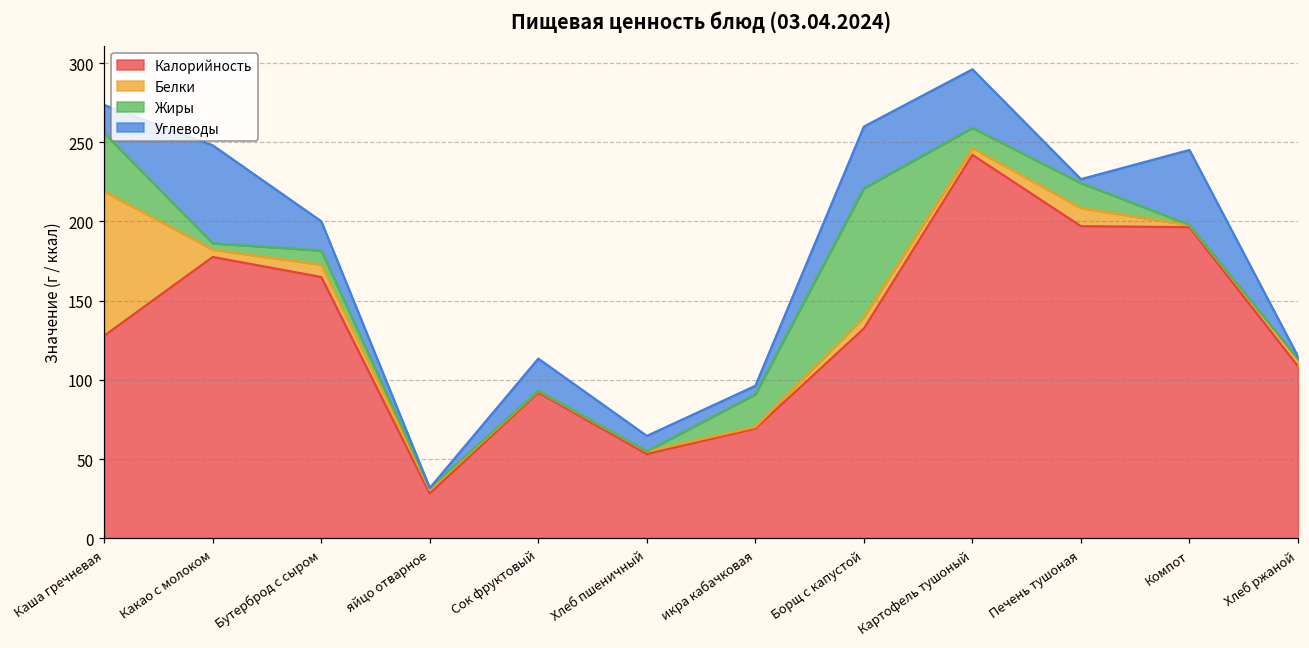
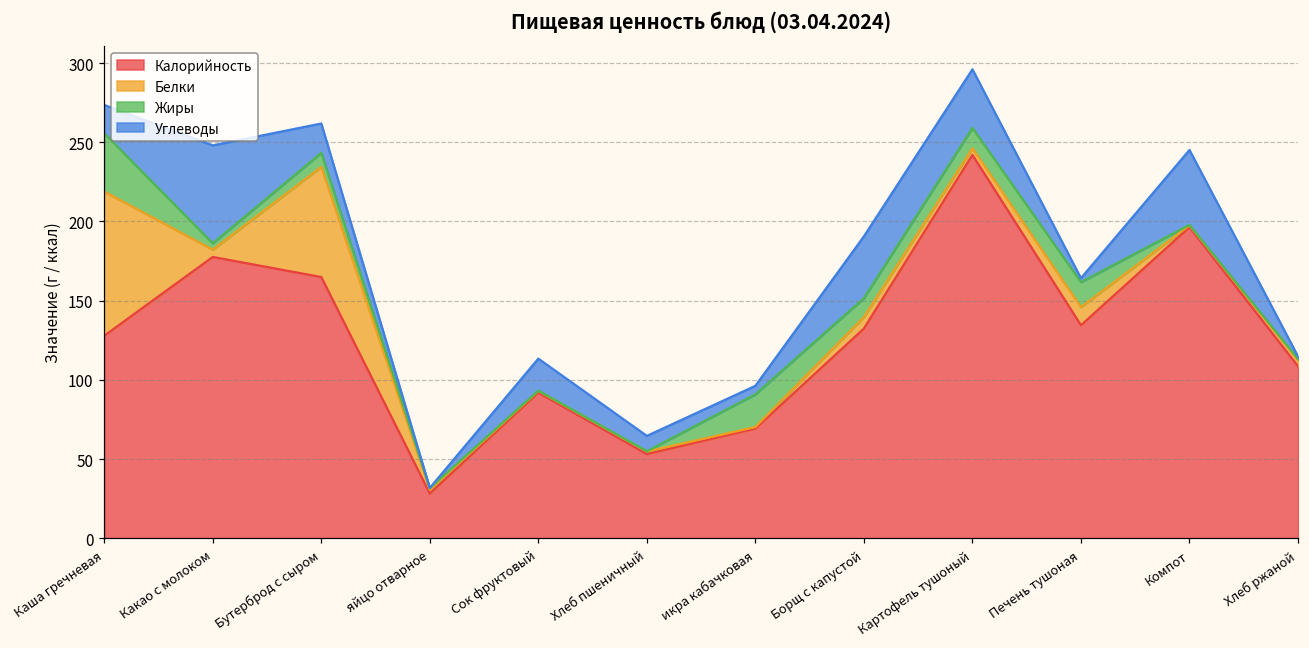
  {
    "Калорийность": {
      "Каша гречневая": 128,
      "Какао с молоком": 178,
      "Бутерброд с сыром": 165,
      "яйцо отварное": 28,
      "Борщ с капустой": 132,
      "Картофель тушоный": 242,
-     "Печень тушоная": 197,
+     "Печень тушоная": 135,
      "Хлеб ржаной": 109
    },
    "Белки": {
      "Каша гречневая": 91,
      "Какао с молоком": 5,
-     "Бутерброд с сыром": 8,
+     "Бутерброд с сыром": 70,
      "Борщ с капустой": 7,
      "Картофель тушоный": 4,
      "Печень тушоная": 11
    },
    "Жиры": {
      "Каша гречневая": 37,
      "Какао с молоком": 4,
      "Бутерброд с сыром": 9,
      "икра кабачковая": 21,
-     "Борщ с капустой": 81,
+     "Борщ с капустой": 12,
      "Картофель тушоный": 13,
      "Печень тушоная": 16
    },
    "Углеводы": {
      "Каша гречневая": 18,
      "Какао с молоком": 62,
      "Бутерброд с сыром": 19,
      "Сок фруктовый": 20,
      "Хлеб пшеничный": 10,
      "икра кабачковая": 5,
      "Борщ с капустой": 39,
      "Картофель тушоный": 37,
      "Печень тушоная": 3,
      "Компот": 47
    }
  }
